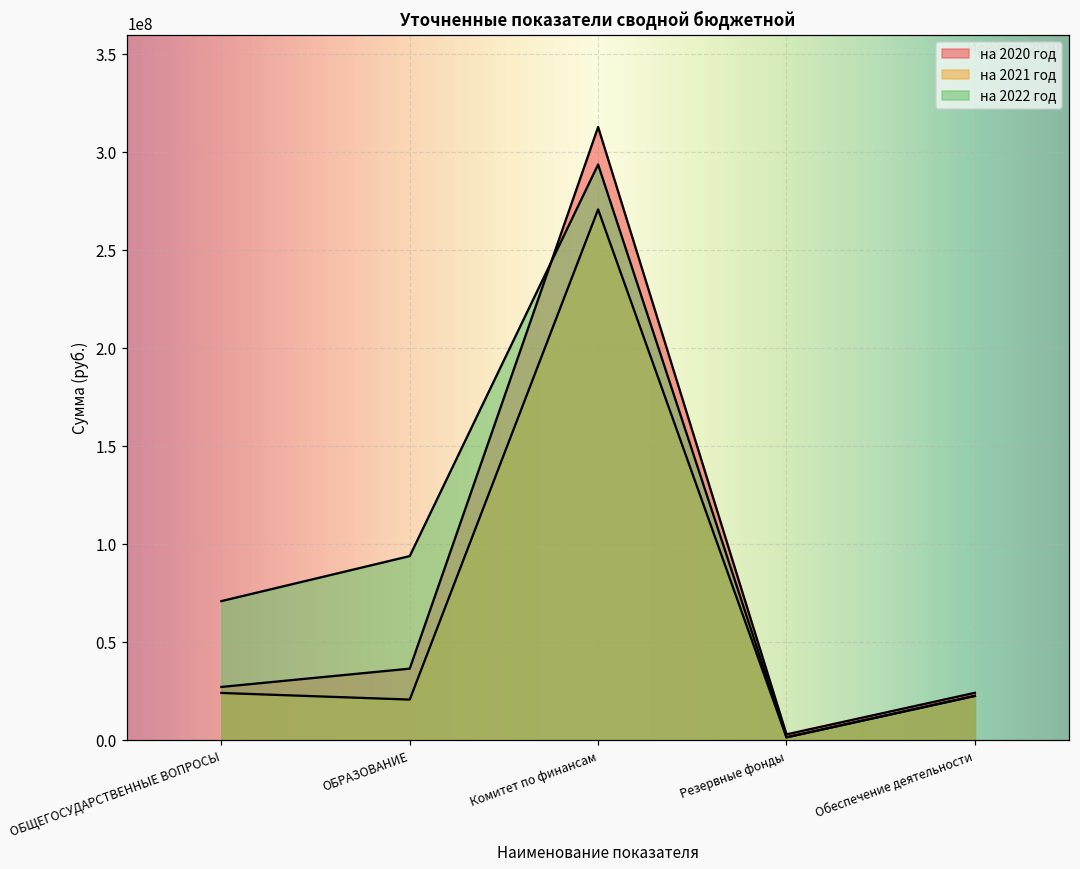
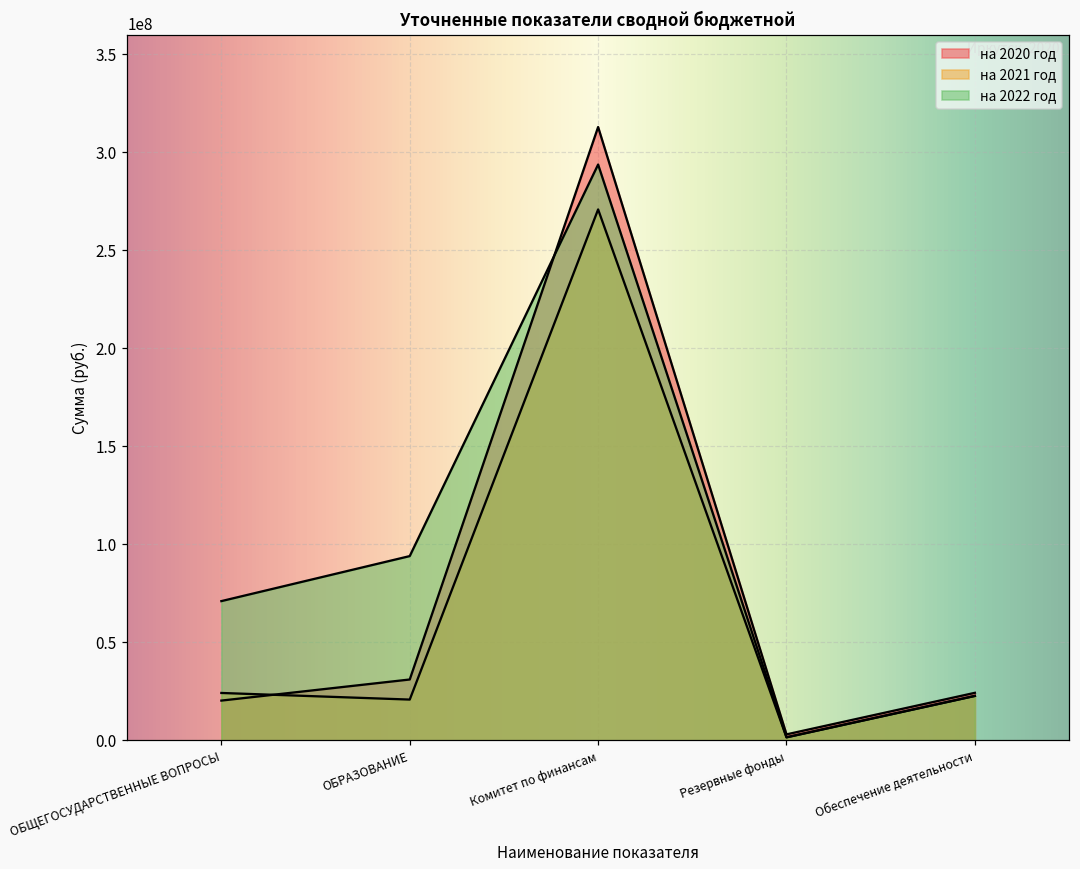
  {
    "на 2020 год": {
-     "ОБЩЕГОСУДАРСТВЕННЫЕ ВОПРОСЫ": 27000000,
-     "ОБРАЗОВАНИЕ": 37000000,
+     "ОБЩЕГОСУДАРСТВЕННЫЕ ВОПРОСЫ": 20000000,
+     "ОБРАЗОВАНИЕ": 31000000,
      "Комитет по финансам": 313000000,
      "Резервные фонды": 3000000,
      "Обеспечение деятельности": 24000000
    },
    "на 2021 год": {
      "ОБЩЕГОСУДАРСТВЕННЫЕ ВОПРОСЫ": 24000000,
      "ОБРАЗОВАНИЕ": 21000000,
      "Комитет по финансам": 271000000
    },
    "на 2022 год": {
      "ОБЩЕГОСУДАРСТВЕННЫЕ ВОПРОСЫ": 71000000,
      "ОБРАЗОВАНИЕ": 94000000,
      "Комитет по финансам": 294000000
    }
  }
